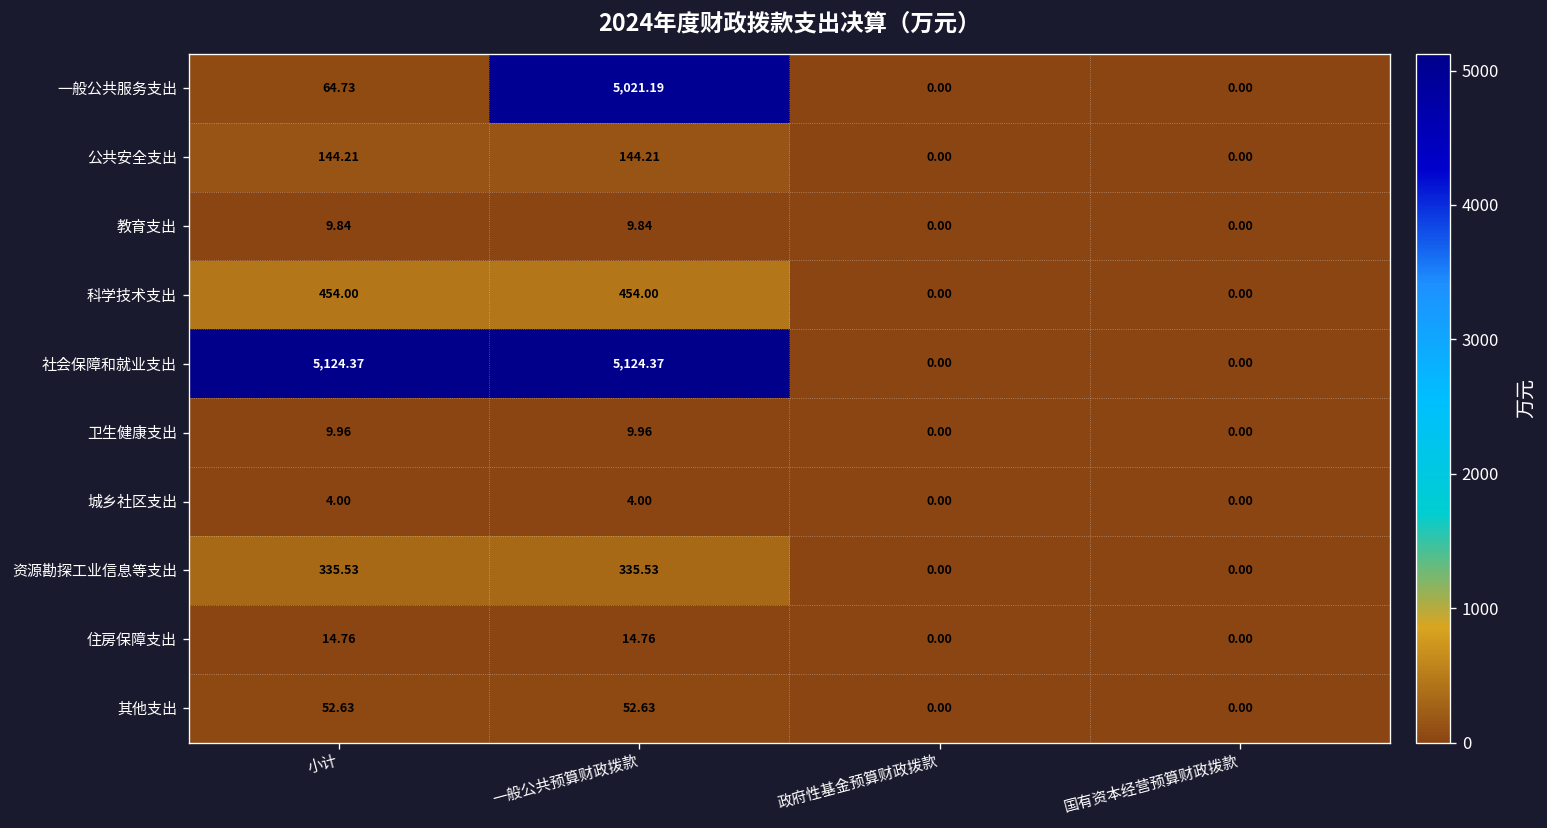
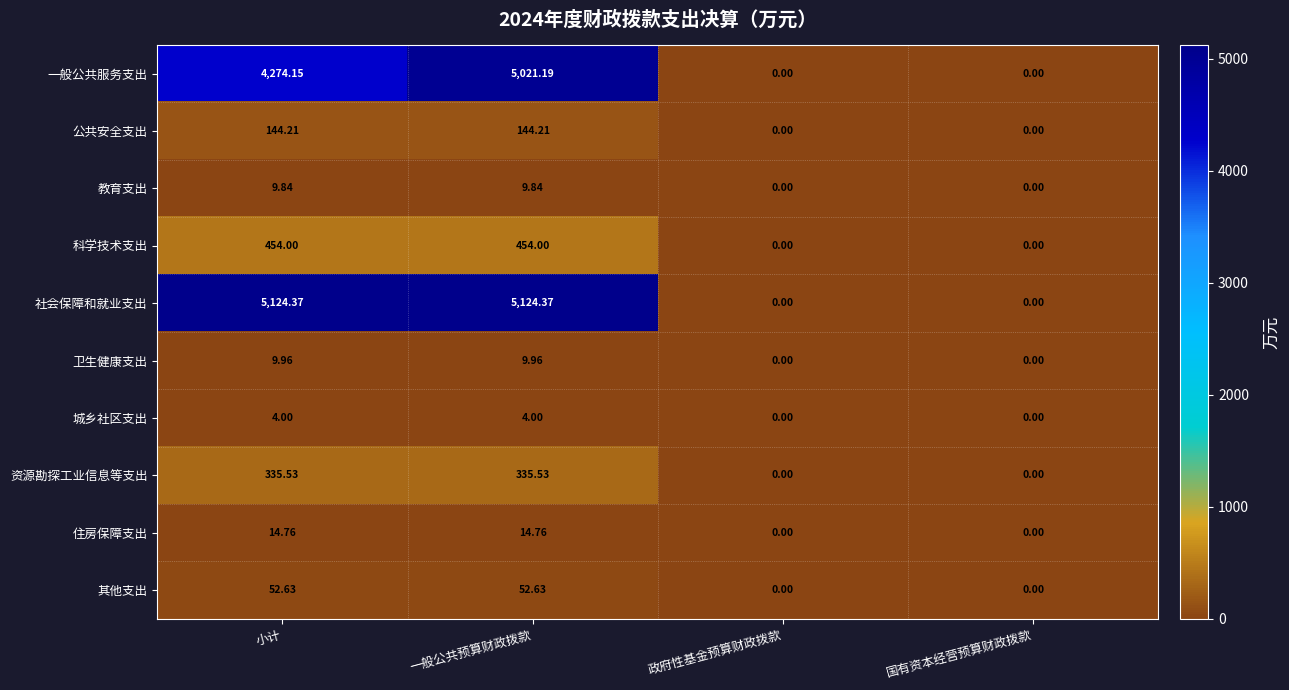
  {
    "一般公共服务支出": {
-     "小计": "64.73",
+     "小计": "4,274.15",
      "一般公共预算财政拨款": "5,021.19",
      "政府性基金预算财政拨款": "0.00",
      "国有资本经营预算财政拨款": "0.00"
    },
    "公共安全支出": {
      "小计": "144.21",
      "一般公共预算财政拨款": "144.21",
      "政府性基金预算财政拨款": "0.00",
      "国有资本经营预算财政拨款": "0.00"
    },
    "教育支出": {
      "小计": "9.84",
      "一般公共预算财政拨款": "9.84",
      "政府性基金预算财政拨款": "0.00",
      "国有资本经营预算财政拨款": "0.00"
    },
    "科学技术支出": {
      "小计": "454.00",
      "一般公共预算财政拨款": "454.00",
      "政府性基金预算财政拨款": "0.00",
      "国有资本经营预算财政拨款": "0.00"
    },
    "社会保障和就业支出": {
      "小计": "5,124.37",
      "一般公共预算财政拨款": "5,124.37",
      "政府性基金预算财政拨款": "0.00",
      "国有资本经营预算财政拨款": "0.00"
    },
    "卫生健康支出": {
      "小计": "9.96",
      "一般公共预算财政拨款": "9.96",
      "政府性基金预算财政拨款": "0.00",
      "国有资本经营预算财政拨款": "0.00"
    },
    "城乡社区支出": {
      "小计": "4.00",
      "一般公共预算财政拨款": "4.00",
      "政府性基金预算财政拨款": "0.00",
      "国有资本经营预算财政拨款": "0.00"
    },
    "资源勘探工业信息等支出": {
      "小计": "335.53",
      "一般公共预算财政拨款": "335.53",
      "政府性基金预算财政拨款": "0.00",
      "国有资本经营预算财政拨款": "0.00"
    },
    "住房保障支出": {
      "小计": "14.76",
      "一般公共预算财政拨款": "14.76",
      "政府性基金预算财政拨款": "0.00",
      "国有资本经营预算财政拨款": "0.00"
    },
    "其他支出": {
      "小计": "52.63",
      "一般公共预算财政拨款": "52.63",
      "政府性基金预算财政拨款": "0.00",
      "国有资本经营预算财政拨款": "0.00"
    }
  }
